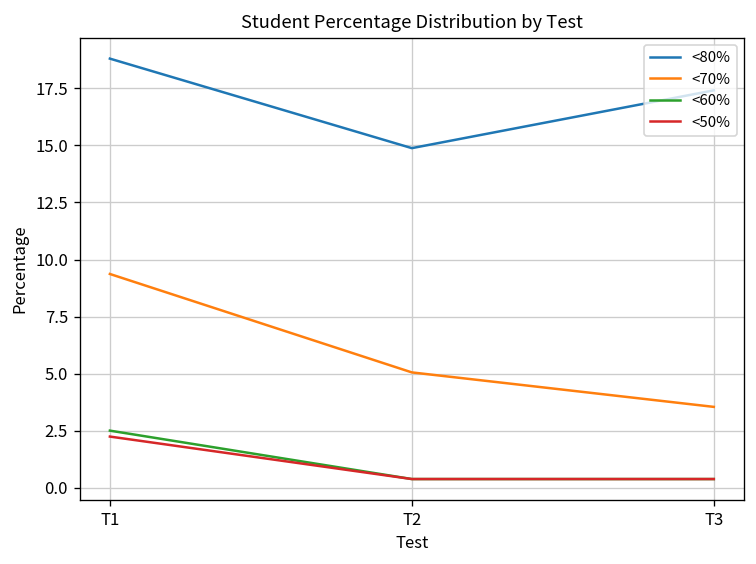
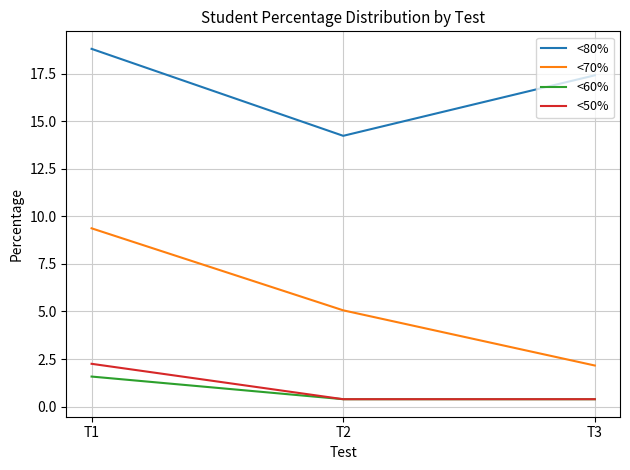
  {
    "<80%": {
      "T1": 18.8,
-     "T2": 14.9
+     "T2": 14.2
    },
    "<70%": {
      "T1": 9.4,
      "T2": 5.1,
-     "T3": 3.6
+     "T3": 2.2
    },
    "<60%": {
-     "T1": 2.5
+     "T1": 1.6
    },
    "<50%": {
      "T1": 2.3
    }
  }
